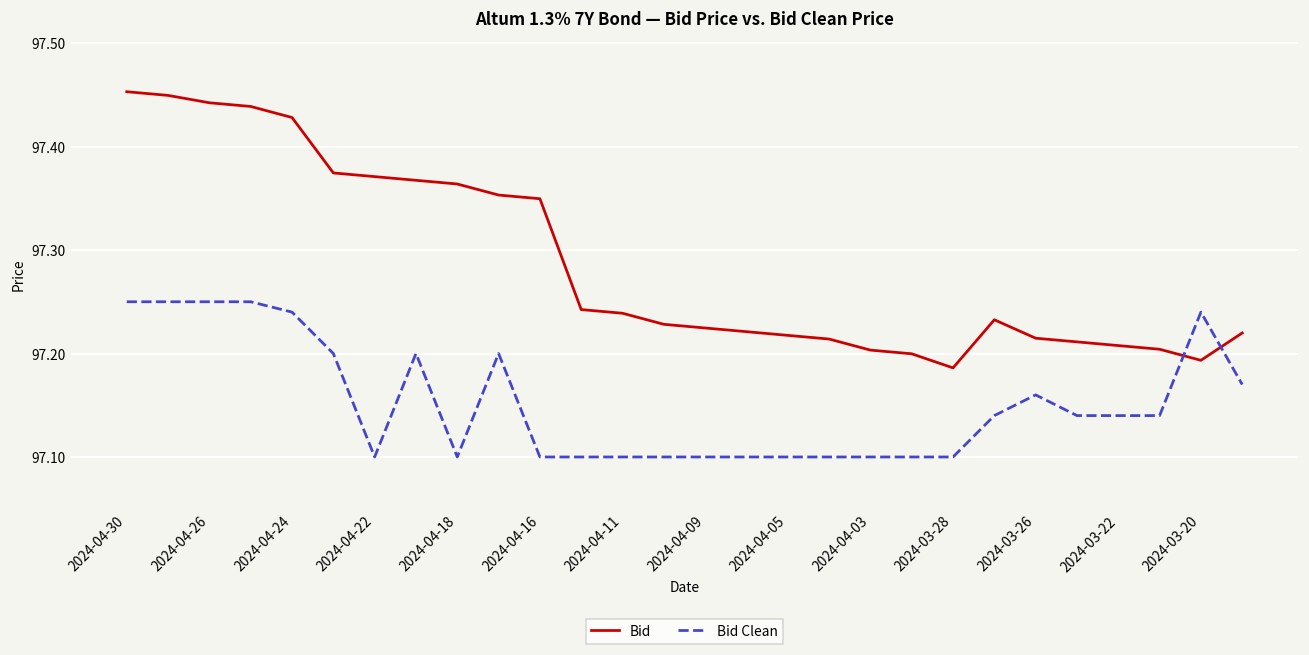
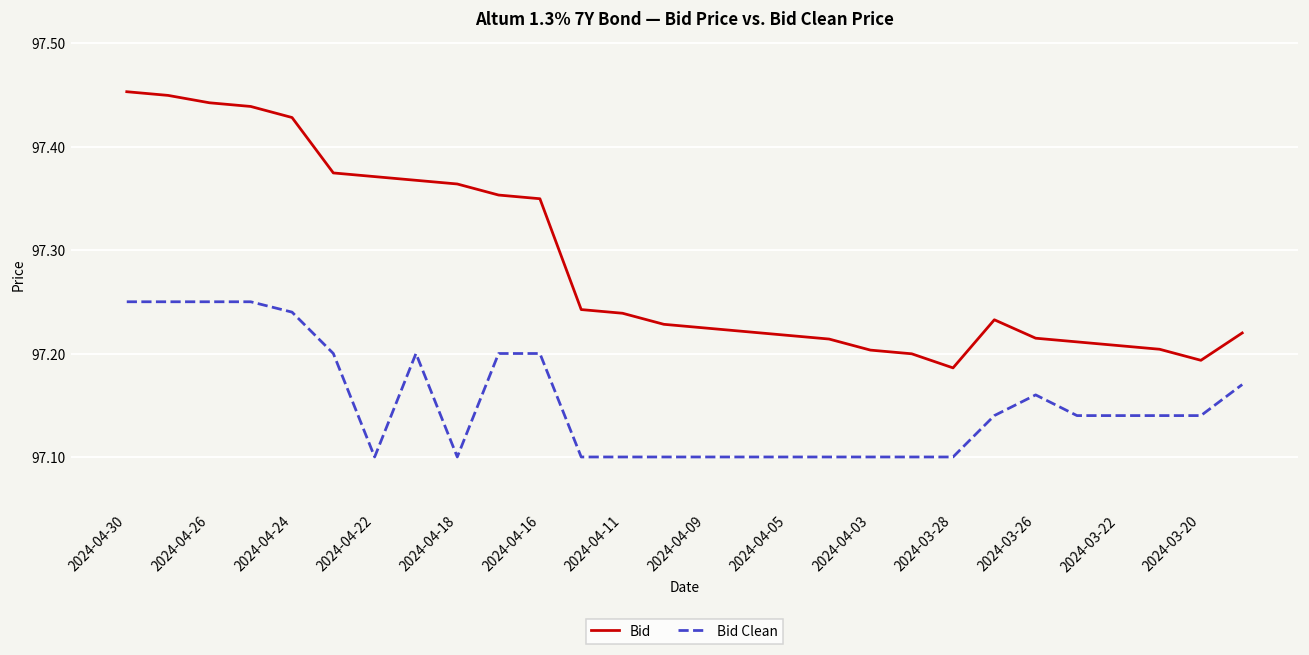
  {
    "Bid": {
      "2024-04-30": 97.45,
      "2024-04-26": 97.44,
      "2024-04-24": 97.43,
      "2024-04-22": 97.37,
      "2024-04-18": 97.36,
      "2024-04-16": 97.35,
      "2024-04-11": 97.24,
      "2024-04-09": 97.22,
      "2024-04-05": 97.22,
      "2024-04-03": 97.20,
      "2024-03-28": 97.19,
      "2024-03-26": 97.21,
      "2024-03-22": 97.21,
      "2024-03-20": 97.19
    },
    "Bid Clean": {
      "2024-04-30": 97.25,
      "2024-04-26": 97.25,
      "2024-04-24": 97.24,
      "2024-04-22": 97.10,
      "2024-04-18": 97.10,
-     "2024-04-16": 97.1,
+     "2024-04-16": 97.2,
      "2024-04-11": 97.10,
      "2024-04-09": 97.10,
      "2024-04-05": 97.10,
      "2024-04-03": 97.10,
      "2024-03-28": 97.10,
      "2024-03-26": 97.16,
      "2024-03-22": 97.14,
-     "2024-03-20": 97.24
+     "2024-03-20": 97.14
    }
  }
